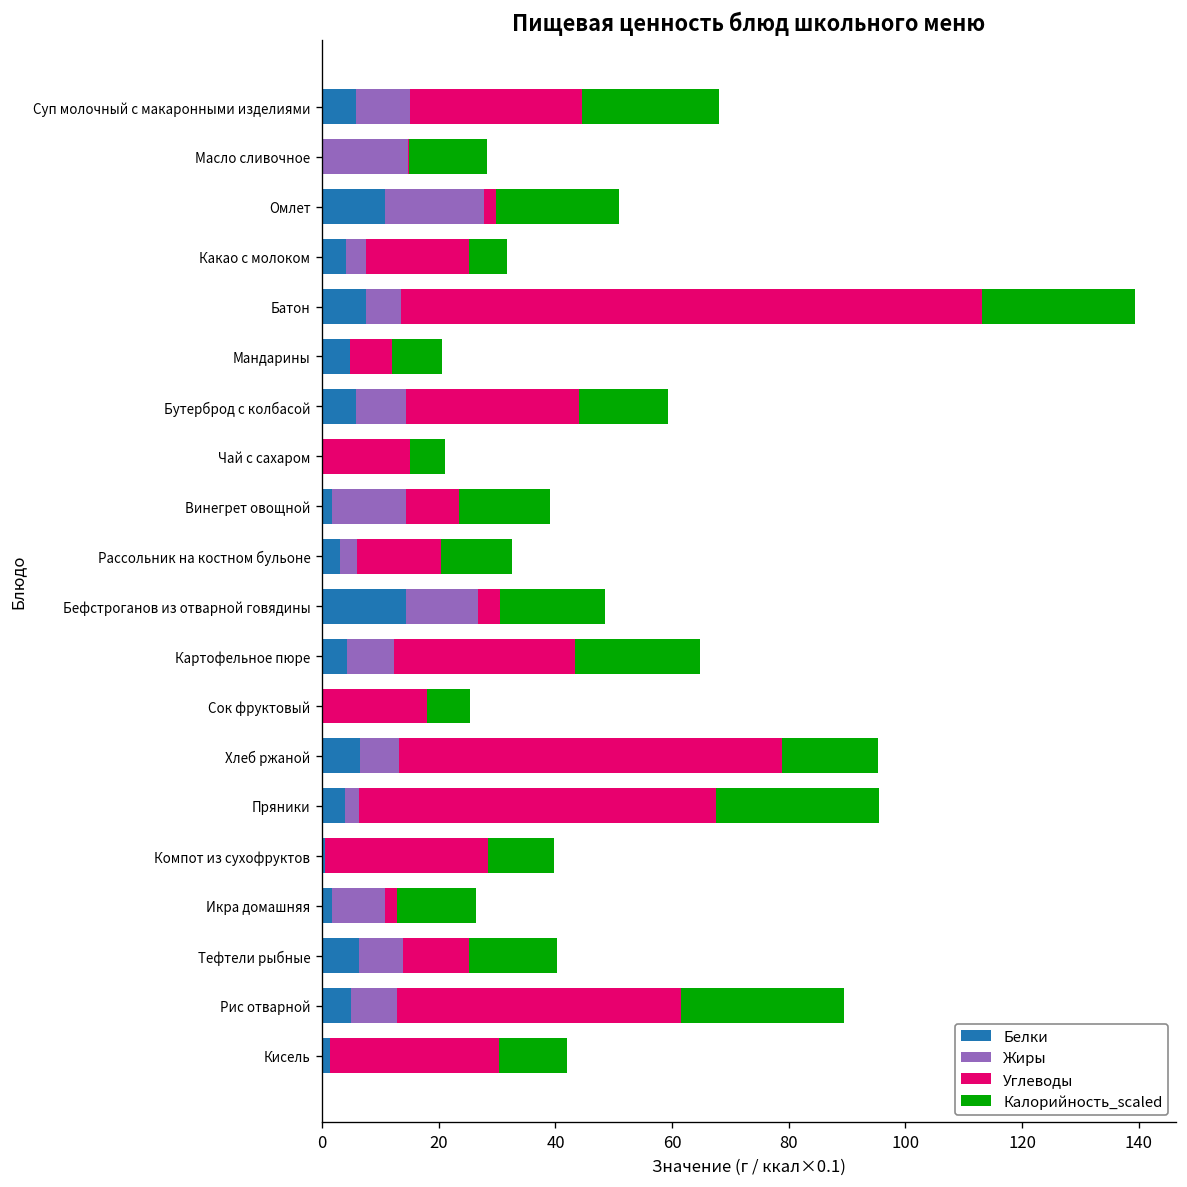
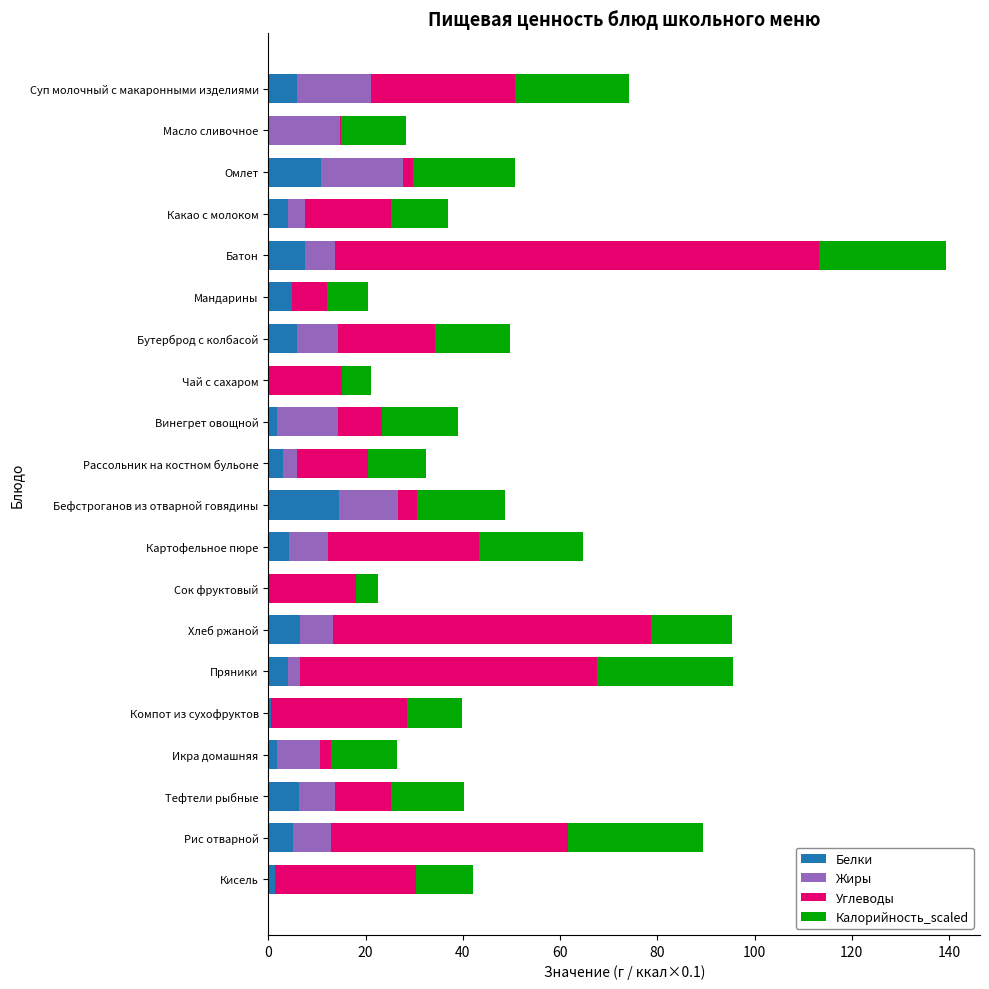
  {
    "Белки": {
      "Суп молочный с макаронными изделиями": 6,
      "Омлет": 11,
      "Какао с молоком": 4,
      "Батон": 8,
      "Мандарины": 5,
      "Бутерброд с колбасой": 6,
      "Винегрет овощной": 2,
      "Рассольник на костном бульоне": 3,
      "Бефстроганов из отварной говядины": 14,
      "Картофельное пюре": 4,
      "Сок фруктовый": 0,
      "Хлеб ржаной": 7,
      "Пряники": 4,
      "Компот из сухофруктов": 1,
      "Икра домашняя": 2,
      "Тефтели рыбные": 6,
      "Рис отварной": 5,
      "Кисель": 1
    },
    "Жиры": {
-     "Суп молочный с макаронными изделиями": 9,
+     "Суп молочный с макаронными изделиями": 15,
      "Масло сливочное": 15,
      "Омлет": 17,
      "Какао с молоком": 4,
      "Батон": 6,
      "Мандарины": 0,
      "Бутерброд с колбасой": 9,
      "Чай с сахаром": 0,
      "Винегрет овощной": 13,
      "Рассольник на костном бульоне": 3,
      "Бефстроганов из отварной говядины": 12,
      "Картофельное пюре": 8,
      "Сок фруктовый": 0,
      "Хлеб ржаной": 7,
      "Пряники": 2,
      "Компот из сухофруктов": 0,
      "Икра домашняя": 9,
      "Тефтели рыбные": 8,
      "Рис отварной": 8,
      "Кисель": 0
    },
    "Углеводы": {
      "Суп молочный с макаронными изделиями": 30,
      "Омлет": 2,
      "Какао с молоком": 18,
      "Батон": 100,
      "Мандарины": 7,
-     "Бутерброд с колбасой": 30,
+     "Бутерброд с колбасой": 20,
      "Чай с сахаром": 15,
      "Винегрет овощной": 9,
      "Рассольник на костном бульоне": 15,
      "Бефстроганов из отварной говядины": 4,
      "Картофельное пюре": 31,
      "Сок фруктовый": 18,
      "Хлеб ржаной": 66,
      "Пряники": 61,
      "Компот из сухофруктов": 28,
      "Икра домашняя": 2,
      "Тефтели рыбные": 11,
      "Рис отварной": 49,
      "Кисель": 29
    },
    "Калорийность_scaled": {
      "Суп молочный с макаронными изделиями": 23,
      "Масло сливочное": 13,
      "Омлет": 21,
-     "Какао с молоком": 7,
+     "Какао с молоком": 12,
      "Батон": 26,
      "Мандарины": 8,
      "Бутерброд с колбасой": 15,
      "Чай с сахаром": 6,
      "Винегрет овощной": 16,
      "Рассольник на костном бульоне": 12,
      "Бефстроганов из отварной говядины": 18,
      "Картофельное пюре": 21,
-     "Сок фруктовый": 7,
+     "Сок фруктовый": 4,
      "Хлеб ржаной": 17,
      "Пряники": 28,
      "Компот из сухофруктов": 11,
      "Икра домашняя": 14,
      "Тефтели рыбные": 15,
      "Рис отварной": 28,
      "Кисель": 12
    }
  }
